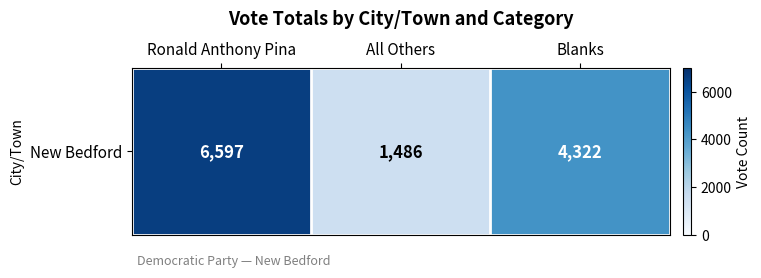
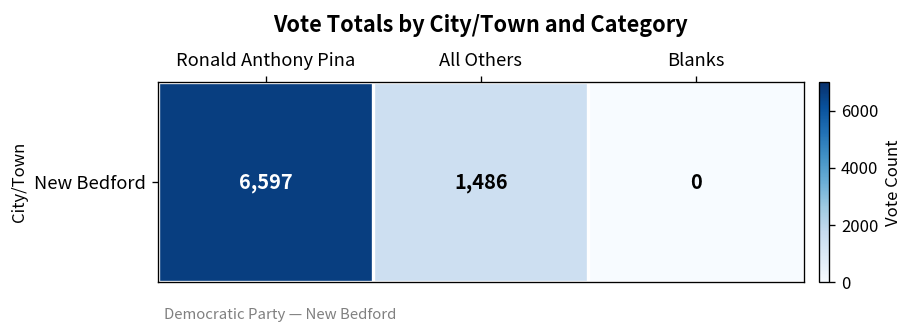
  {
    "New Bedford": {
      "Ronald Anthony Pina": "6,597",
      "All Others": "1,486",
-     "Blanks": "4,322"
+     "Blanks": "0"
    }
  }
